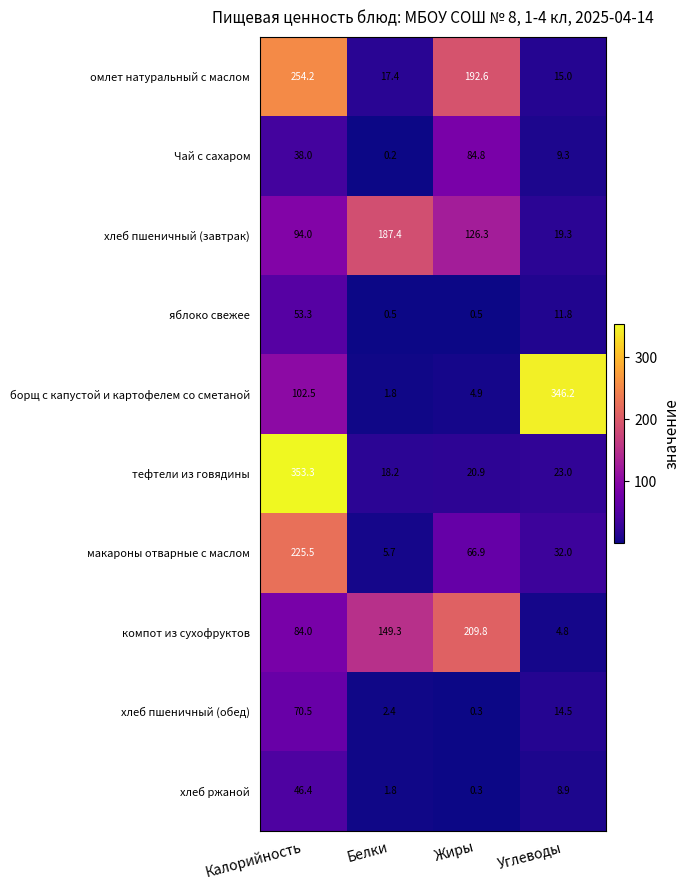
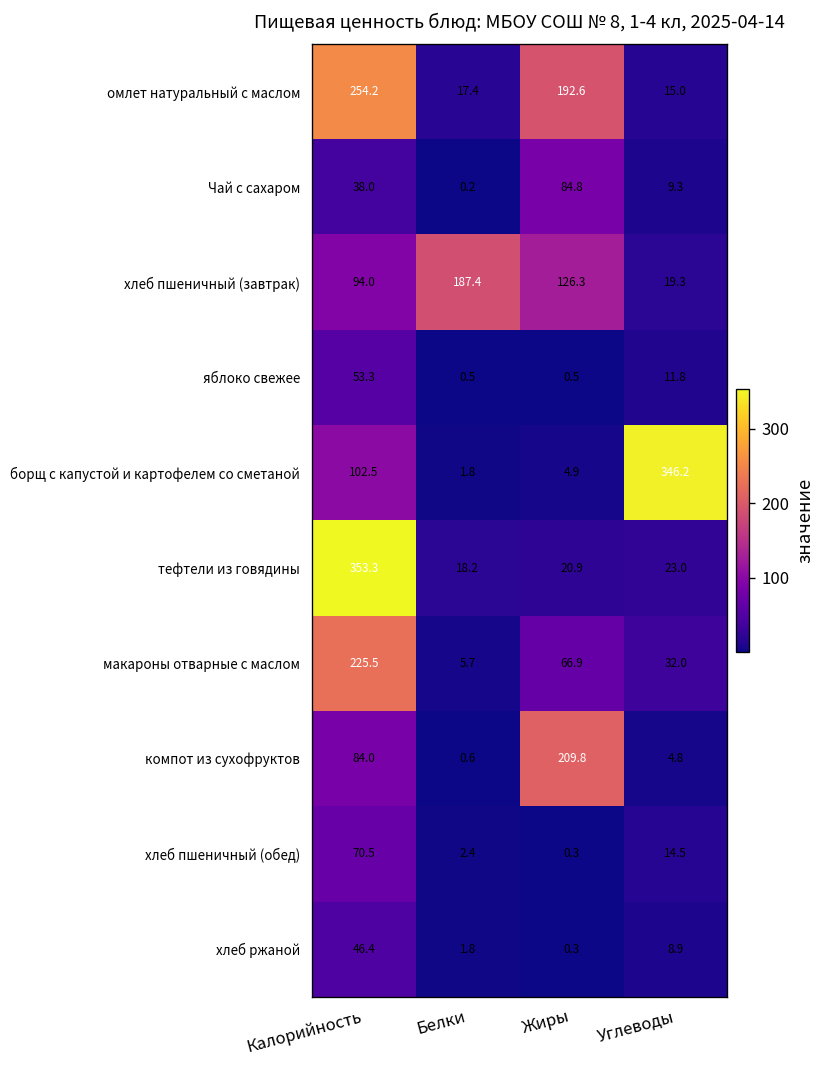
  {
    "омлет натуральный с маслом": {
      "Калорийность": 254.2,
      "Белки": 17.4,
      "Жиры": 192.6,
      "Углеводы": 15.0
    },
    "Чай с сахаром": {
      "Калорийность": 38.0,
      "Белки": 0.2,
      "Жиры": 84.8,
      "Углеводы": 9.3
    },
    "хлеб пшеничный (завтрак)": {
      "Калорийность": 94.0,
      "Белки": 187.4,
      "Жиры": 126.3,
      "Углеводы": 19.3
    },
    "яблоко свежее": {
      "Калорийность": 53.3,
      "Белки": 0.5,
      "Жиры": 0.5,
      "Углеводы": 11.8
    },
    "борщ с капустой и картофелем со сметаной": {
      "Калорийность": 102.5,
      "Белки": 1.8,
      "Жиры": 4.9,
      "Углеводы": 346.2
    },
    "тефтели из говядины": {
      "Калорийность": 353.3,
      "Белки": 18.2,
      "Жиры": 20.9,
      "Углеводы": 23.0
    },
    "макароны отварные с маслом": {
      "Калорийность": 225.5,
      "Белки": 5.7,
      "Жиры": 66.9,
      "Углеводы": 32.0
    },
    "компот из сухофруктов": {
      "Калорийность": 84.0,
-     "Белки": 149.3,
+     "Белки": 0.6,
      "Жиры": 209.8,
      "Углеводы": 4.8
    },
    "хлеб пшеничный (обед)": {
      "Калорийность": 70.5,
      "Белки": 2.4,
      "Жиры": 0.3,
      "Углеводы": 14.5
    },
    "хлеб ржаной": {
      "Калорийность": 46.4,
      "Белки": 1.8,
      "Жиры": 0.3,
      "Углеводы": 8.9
    }
  }
